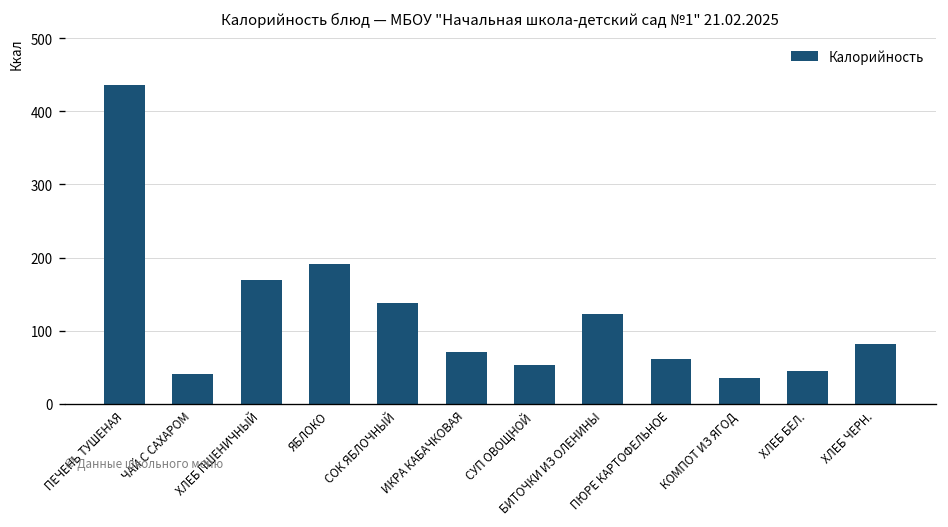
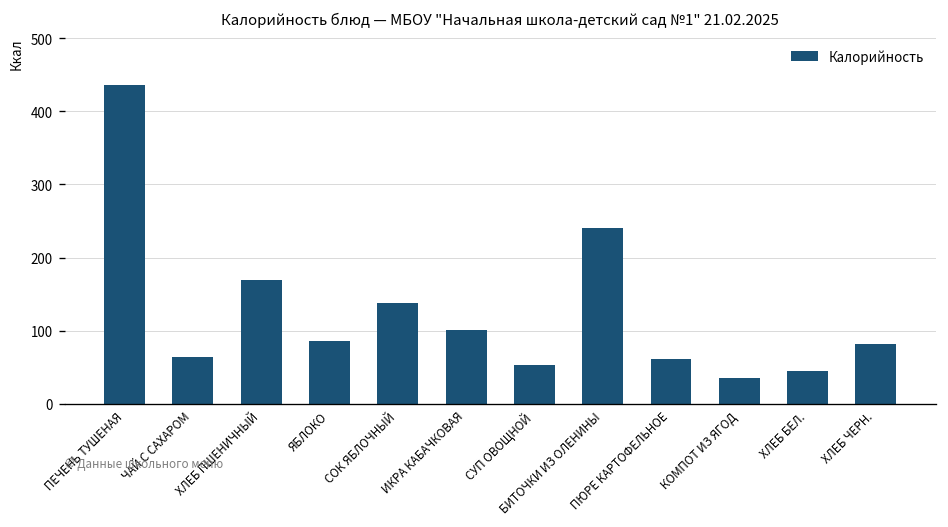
  {
    "ПЕЧЕНЬ ТУШЕНАЯ": 440,
-   "ЧАЙ С САХАРОМ": 40,
+   "ЧАЙ С САХАРОМ": 60,
    "ХЛЕБ ПШЕНИЧНЫЙ": 170,
-   "ЯБЛОКО": 190,
+   "ЯБЛОКО": 90,
    "СОК ЯБЛОЧНЫЙ": 140,
-   "ИКРА КАБАЧКОВАЯ": 70,
+   "ИКРА КАБАЧКОВАЯ": 100,
    "СУП ОВОЩНОЙ": 50,
-   "БИТОЧКИ ИЗ ОЛЕНИНЫ": 120,
+   "БИТОЧКИ ИЗ ОЛЕНИНЫ": 240,
    "ПЮРЕ КАРТОФЕЛЬНОЕ": 60,
    "КОМПОТ ИЗ ЯГОД": 40,
    "ХЛЕБ БЕЛ.": 50,
    "ХЛЕБ ЧЕРН.": 80
  }
